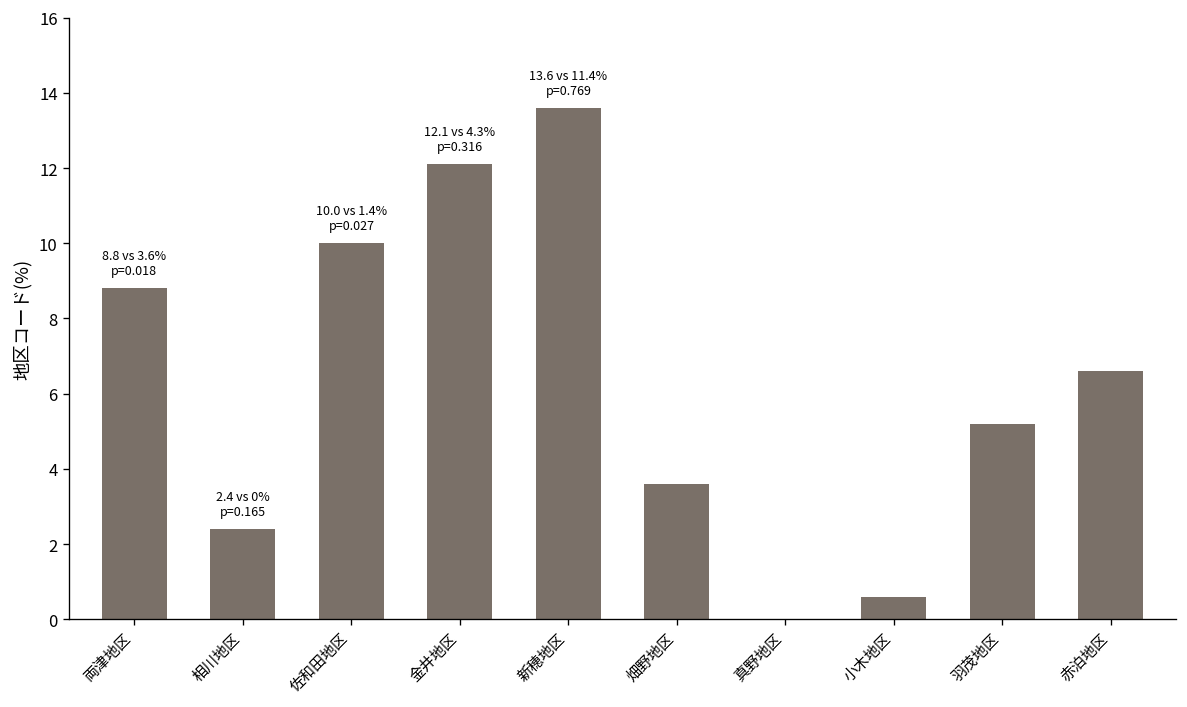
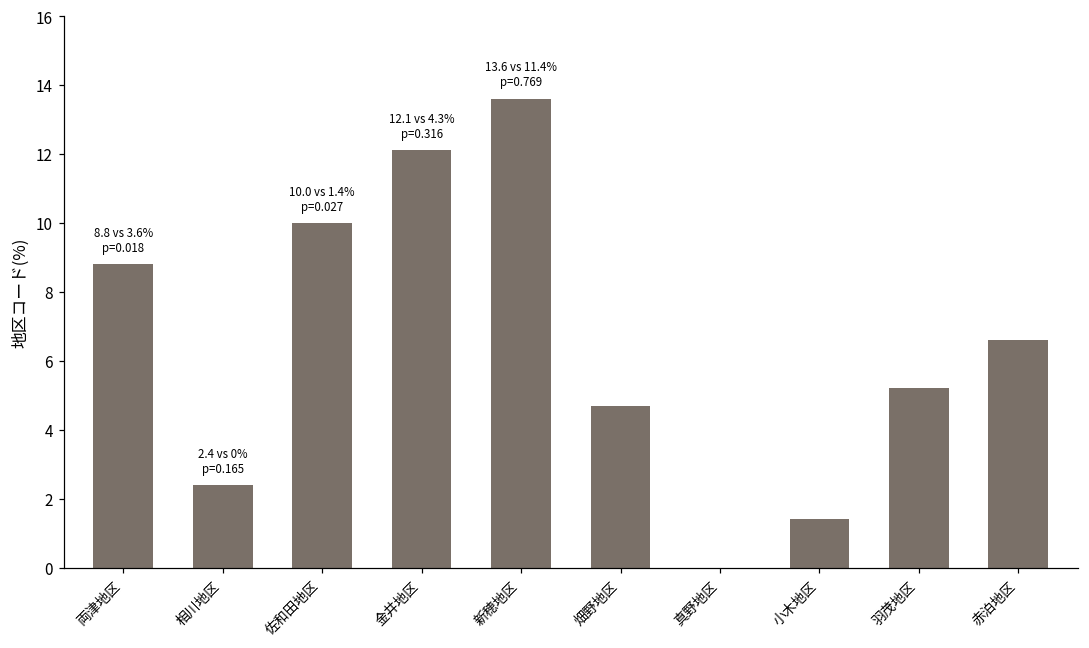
  {
-   "畑野地区": 3.6,
+   "畑野地区": 4.7,
    "真野地区": 0.0,
-   "小木地区": 0.6,
+   "小木地区": 1.4,
    "羽茂地区": 5.2,
    "赤泊地区": 6.6
  }
